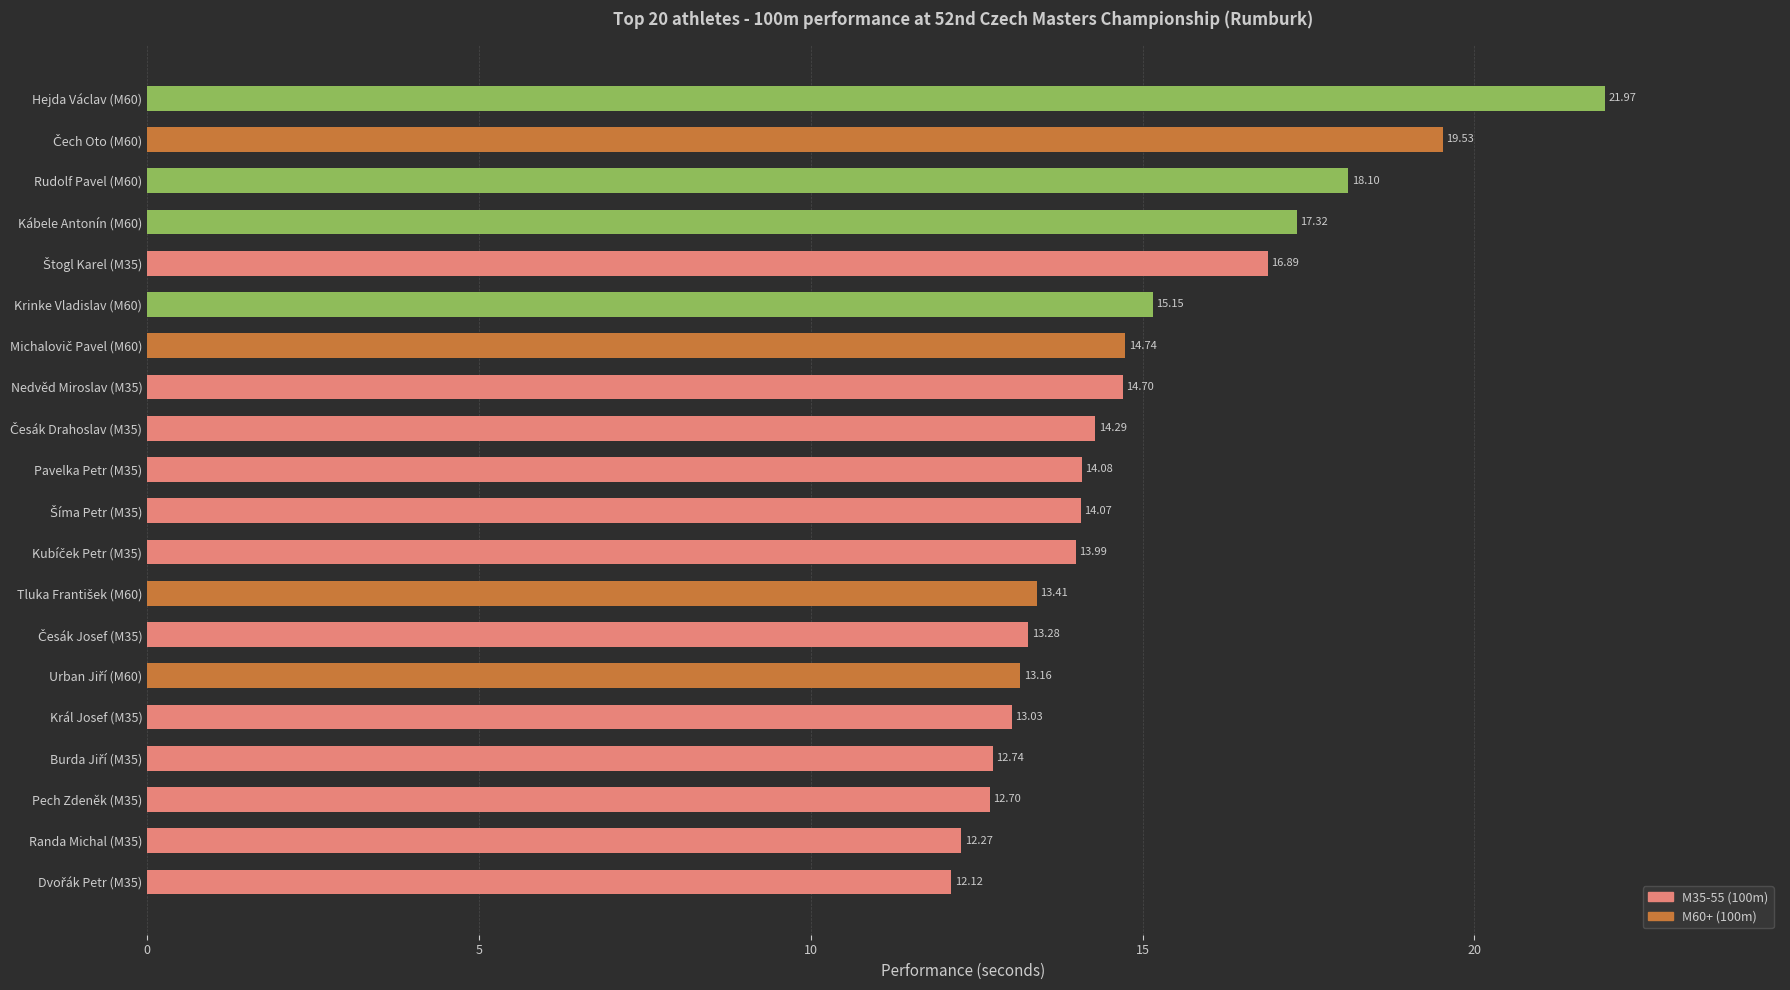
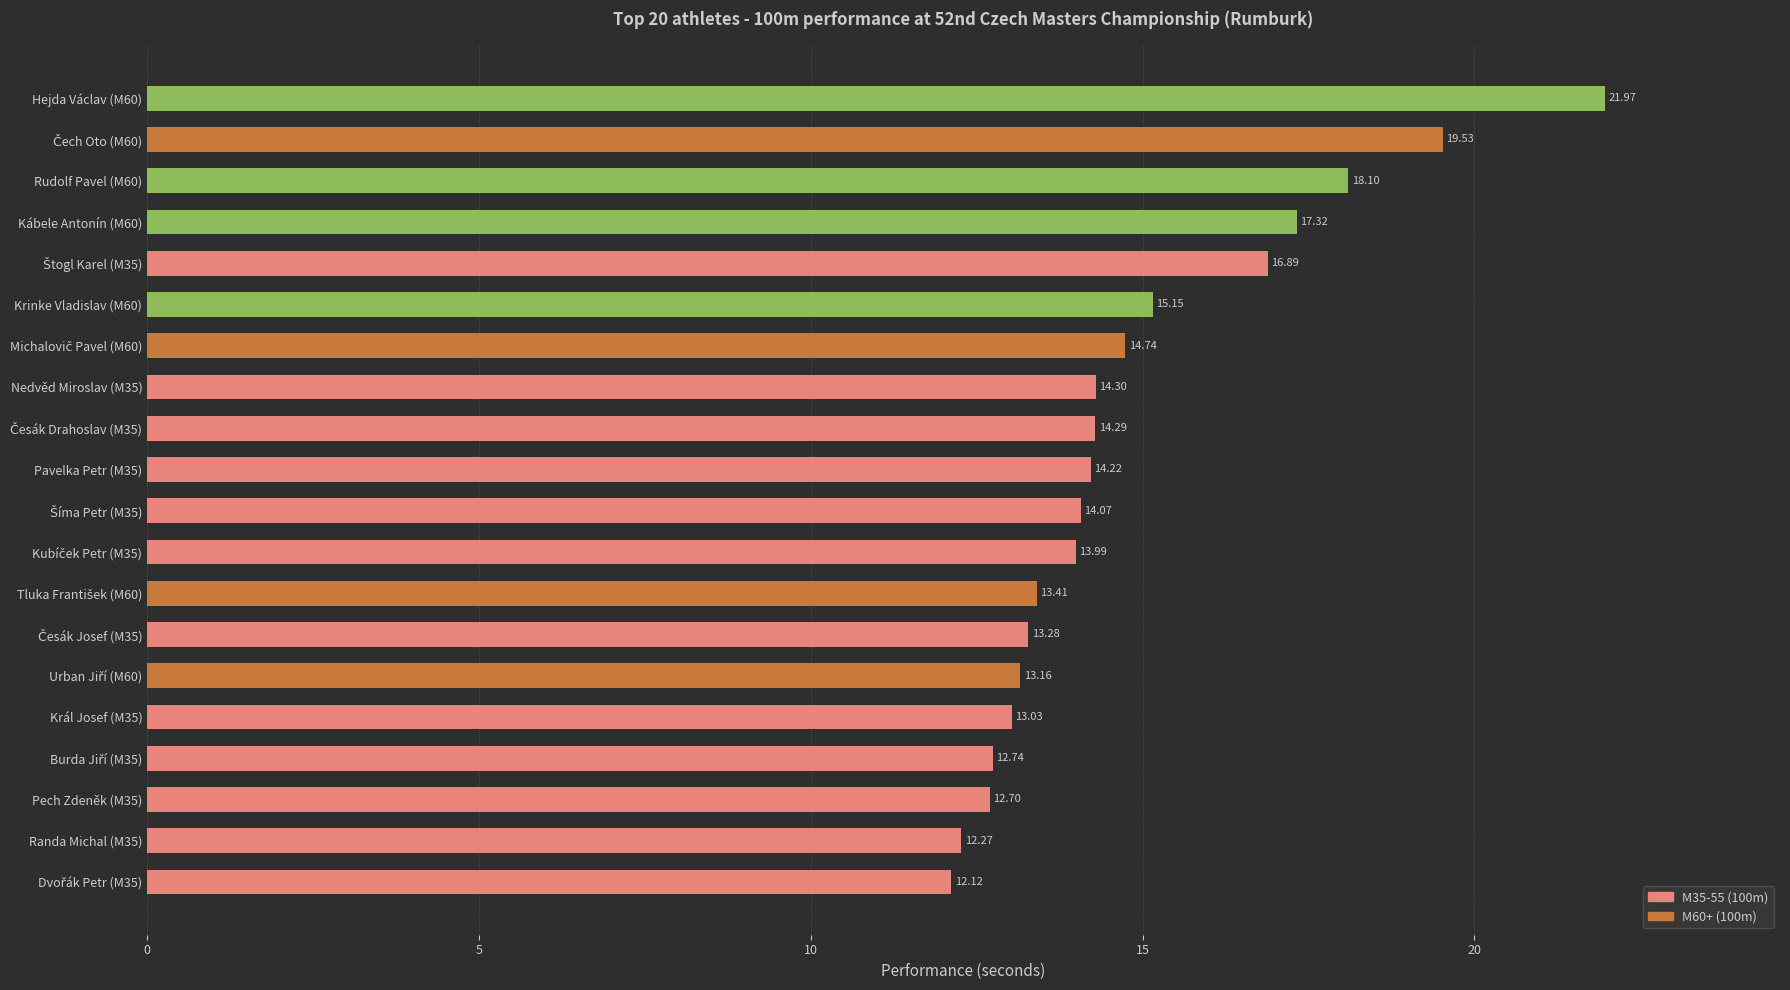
  {
    "Hejda Václav (M60)": 21.97,
    "Čech Oto (M60)": 19.53,
    "Rudolf Pavel (M60)": 18.10,
    "Kábele Antonín (M60)": 17.32,
    "Štogl Karel (M35)": 16.89,
    "Krinke Vladislav (M60)": 15.15,
    "Michalovič Pavel (M60)": 14.74,
-   "Nedvěd Miroslav (M35)": 14.70,
+   "Nedvěd Miroslav (M35)": 14.30,
    "Česák Drahoslav (M35)": 14.29,
-   "Pavelka Petr (M35)": 14.08,
+   "Pavelka Petr (M35)": 14.22,
    "Šíma Petr (M35)": 14.07,
    "Kubíček Petr (M35)": 13.99,
    "Tluka František (M60)": 13.41,
    "Česák Josef (M35)": 13.28,
    "Urban Jiří (M60)": 13.16,
    "Král Josef (M35)": 13.03,
    "Burda Jiří (M35)": 12.74,
    "Pech Zdeněk (M35)": 12.70,
    "Randa Michal (M35)": 12.27,
    "Dvořák Petr (M35)": 12.12
  }
